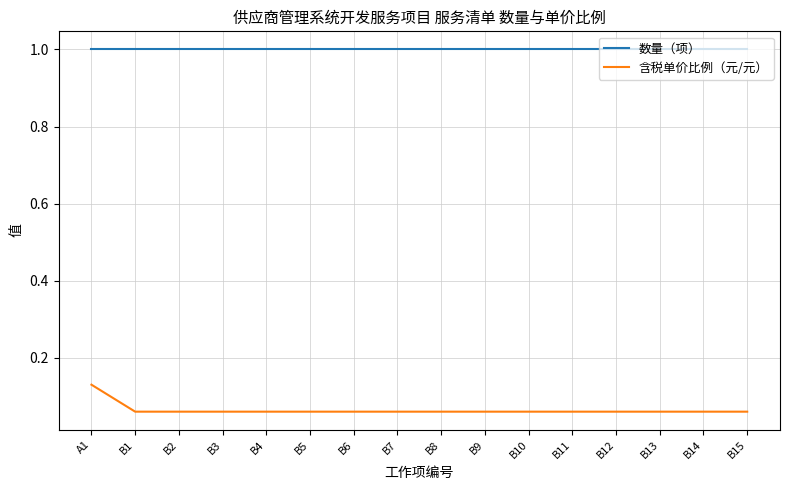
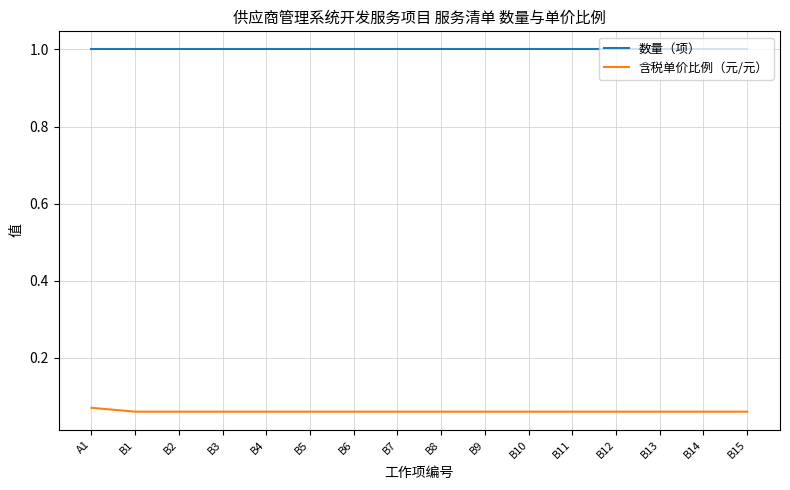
  {
    "数量（项）": {
      "A1": 1.00,
      "B1": 1.00,
      "B2": 1.00,
      "B3": 1.00,
      "B4": 1.00,
      "B5": 1.00,
      "B6": 1.00,
      "B7": 1.00,
      "B8": 1.00,
      "B9": 1.00,
      "B10": 1.00,
      "B11": 1.00
    },
    "含税单价比例（元/元）": {
-     "A1": 0.13,
+     "A1": 0.07,
      "B1": 0.06,
      "B2": 0.06,
      "B3": 0.06,
      "B4": 0.06,
      "B5": 0.06,
      "B6": 0.06,
      "B7": 0.06,
      "B8": 0.06,
      "B9": 0.06,
      "B10": 0.06,
      "B11": 0.06,
      "B12": 0.06,
      "B13": 0.06,
      "B14": 0.06,
      "B15": 0.06
    }
  }
